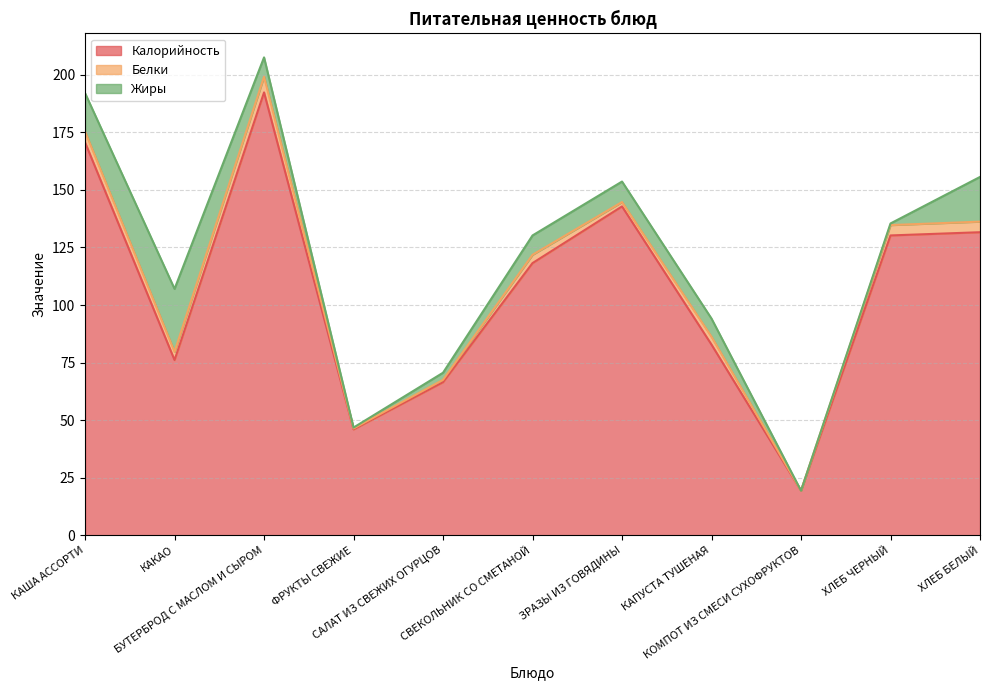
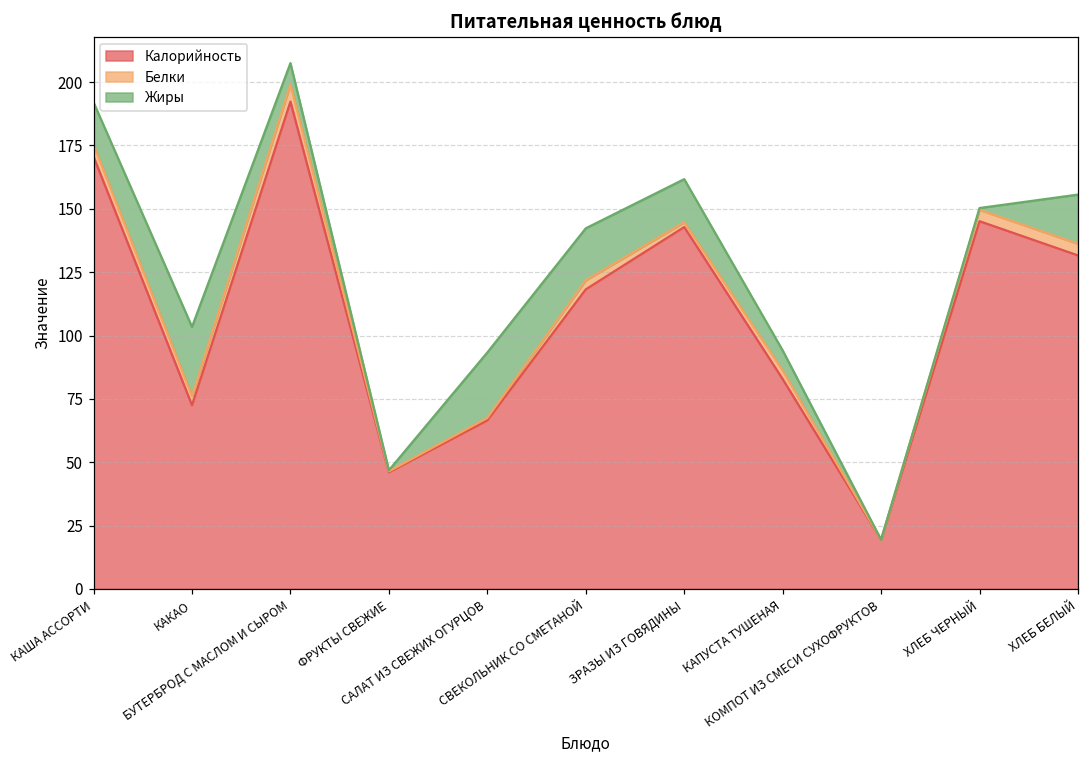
  {
    "Калорийность": {
      "КАША АССОРТИ": 171,
-     "КАКАО": 76,
+     "КАКАО": 73,
      "БУТЕРБРОД С МАСЛОМ И СЫРОМ": 192,
      "СВЕКОЛЬНИК СО СМЕТАНОЙ": 118,
      "ЗРАЗЫ ИЗ ГОВЯДИНЫ": 143,
      "КАПУСТА ТУШЕНАЯ": 83,
-     "ХЛЕБ ЧЕРНЫЙ": 130,
+     "ХЛЕБ ЧЕРНЫЙ": 145,
      "ХЛЕБ БЕЛЫЙ": 132
    },
    "Белки": {
      "КАША АССОРТИ": 5,
      "КАКАО": 4,
      "БУТЕРБРОД С МАСЛОМ И СЫРОМ": 7,
      "СВЕКОЛЬНИК СО СМЕТАНОЙ": 4,
      "ЗРАЗЫ ИЗ ГОВЯДИНЫ": 2,
      "КАПУСТА ТУШЕНАЯ": 3,
      "ХЛЕБ БЕЛЫЙ": 5
    },
    "Жиры": {
      "КАША АССОРТИ": 17,
      "КАКАО": 27,
      "БУТЕРБРОД С МАСЛОМ И СЫРОМ": 8,
-     "САЛАТ ИЗ СВЕЖИХ ОГУРЦОВ": 3,
-     "СВЕКОЛЬНИК СО СМЕТАНОЙ": 8,
-     "ЗРАЗЫ ИЗ ГОВЯДИНЫ": 9,
+     "САЛАТ ИЗ СВЕЖИХ ОГУРЦОВ": 26,
+     "СВЕКОЛЬНИК СО СМЕТАНОЙ": 21,
+     "ЗРАЗЫ ИЗ ГОВЯДИНЫ": 17,
      "КАПУСТА ТУШЕНАЯ": 8,
      "ХЛЕБ БЕЛЫЙ": 19
    }
  }
